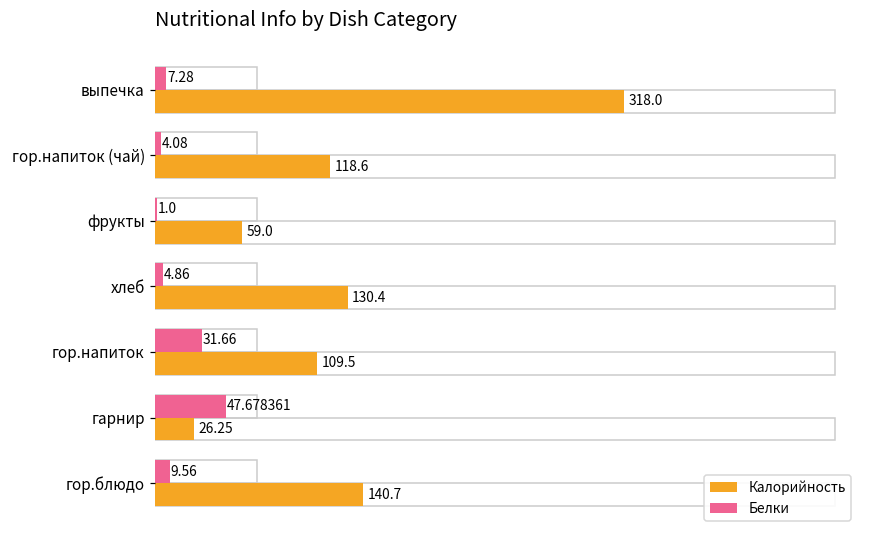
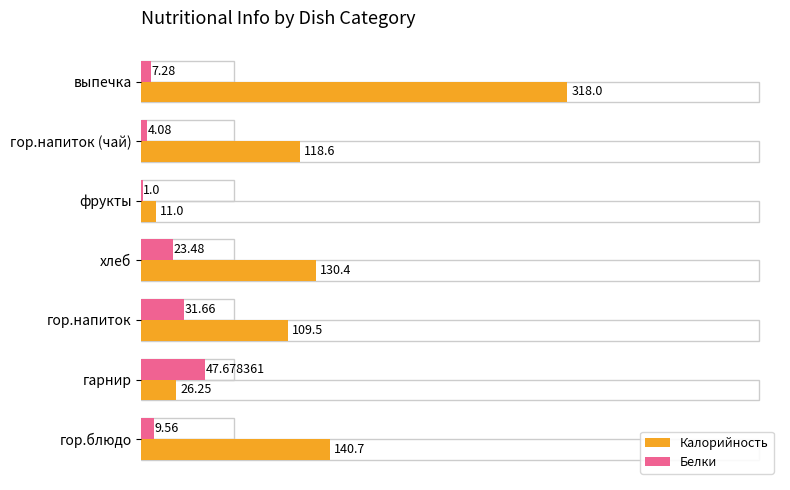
  {
    "Калорийность": {
      "выпечка": 318.0,
      "гор.напиток (чай)": 118.6,
-     "фрукты": 59.0,
+     "фрукты": 11.0,
      "хлеб": 130.4,
      "гор.напиток": 109.5,
      "гарнир": 26.25,
      "гор.блюдо": 140.7
    },
    "Белки": {
      "выпечка": 7.28,
      "гор.напиток (чай)": 4.08,
      "фрукты": 1.0,
-     "хлеб": 4.86,
+     "хлеб": 23.48,
      "гор.напиток": 31.66,
      "гарнир": 47.678361,
      "гор.блюдо": 9.56
    }
  }
